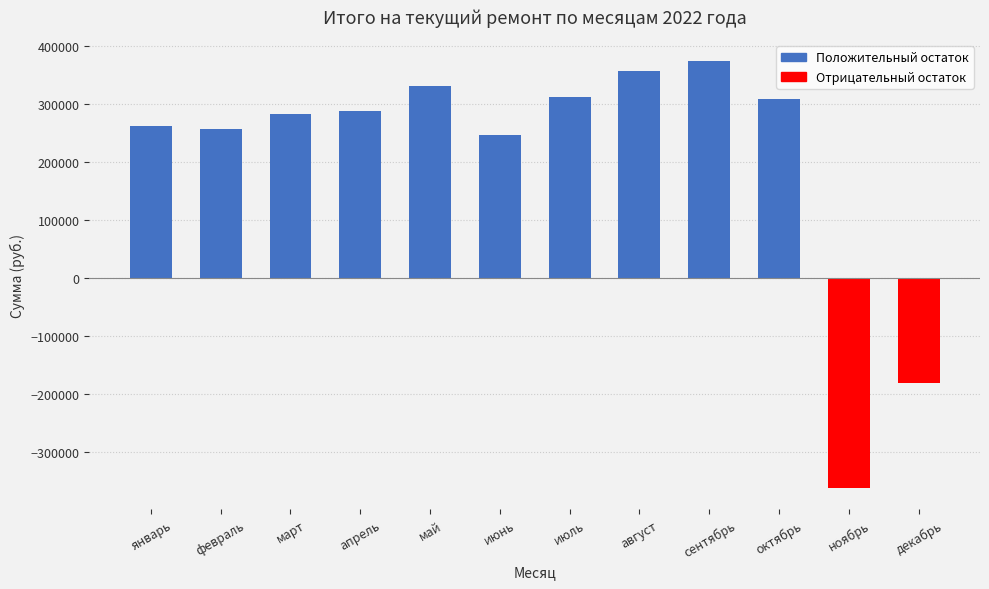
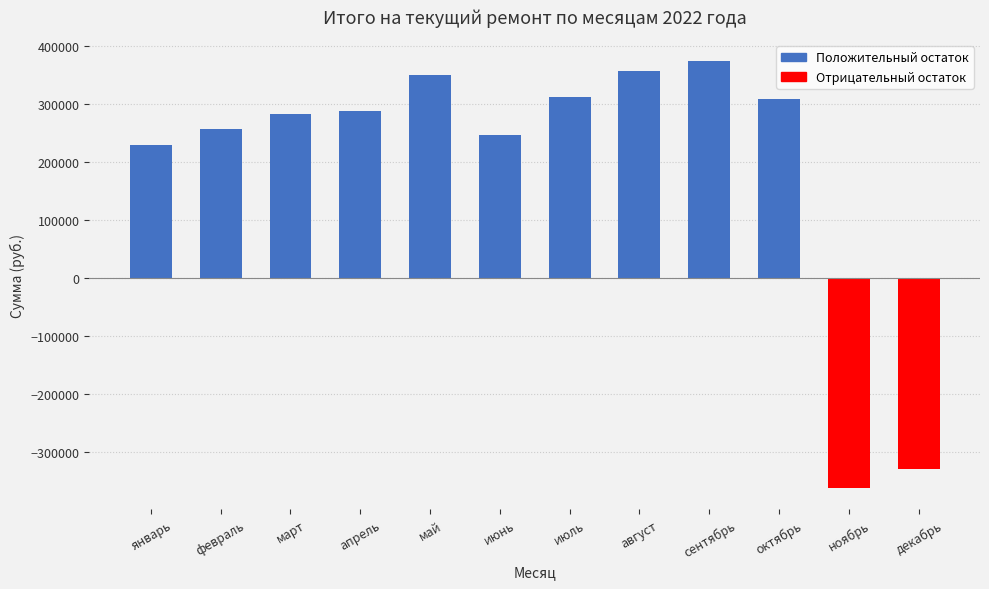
  {
-   "январь": 260000,
+   "январь": 230000,
    "февраль": 260000,
    "март": 280000,
    "апрель": 290000,
-   "май": 330000,
+   "май": 350000,
    "июнь": 250000,
    "июль": 310000,
    "август": 360000,
    "сентябрь": 370000,
    "октябрь": 310000,
    "ноябрь": -360000,
-   "декабрь": -180000
+   "декабрь": -330000
  }
